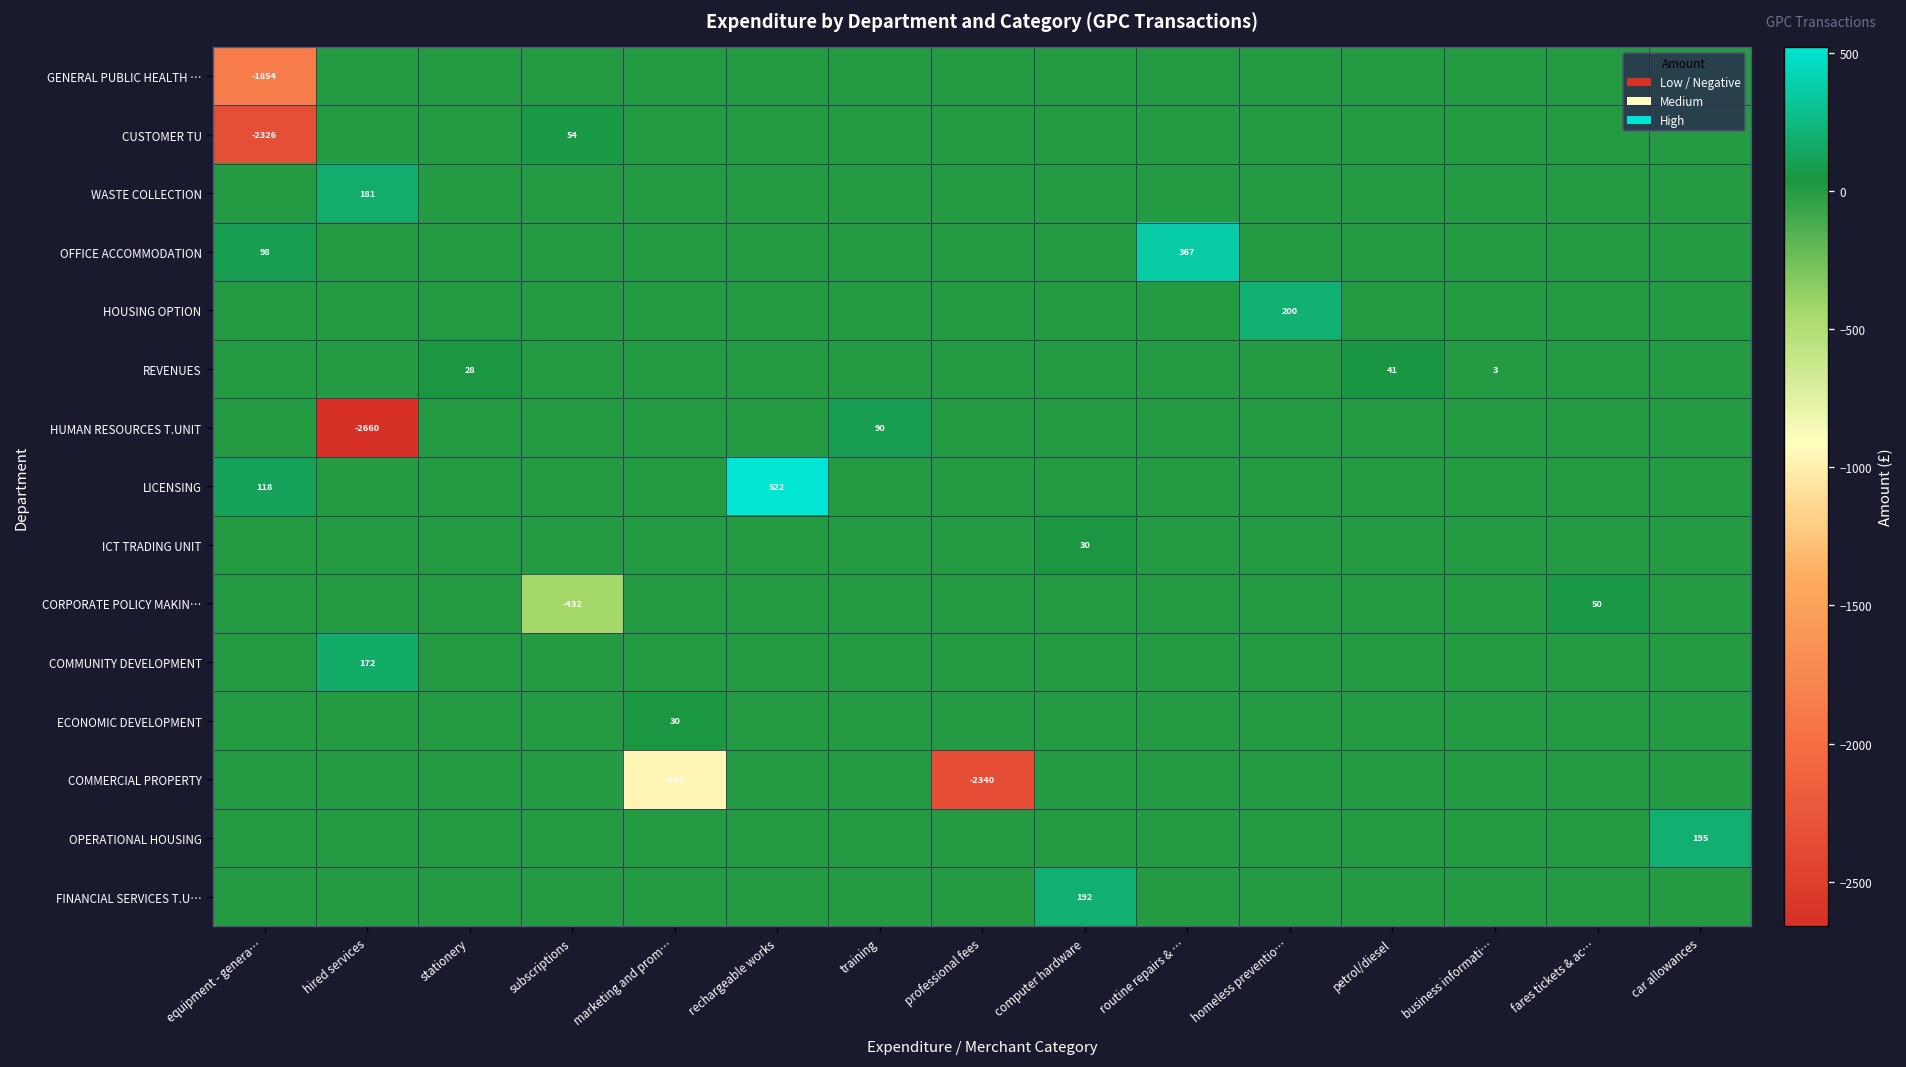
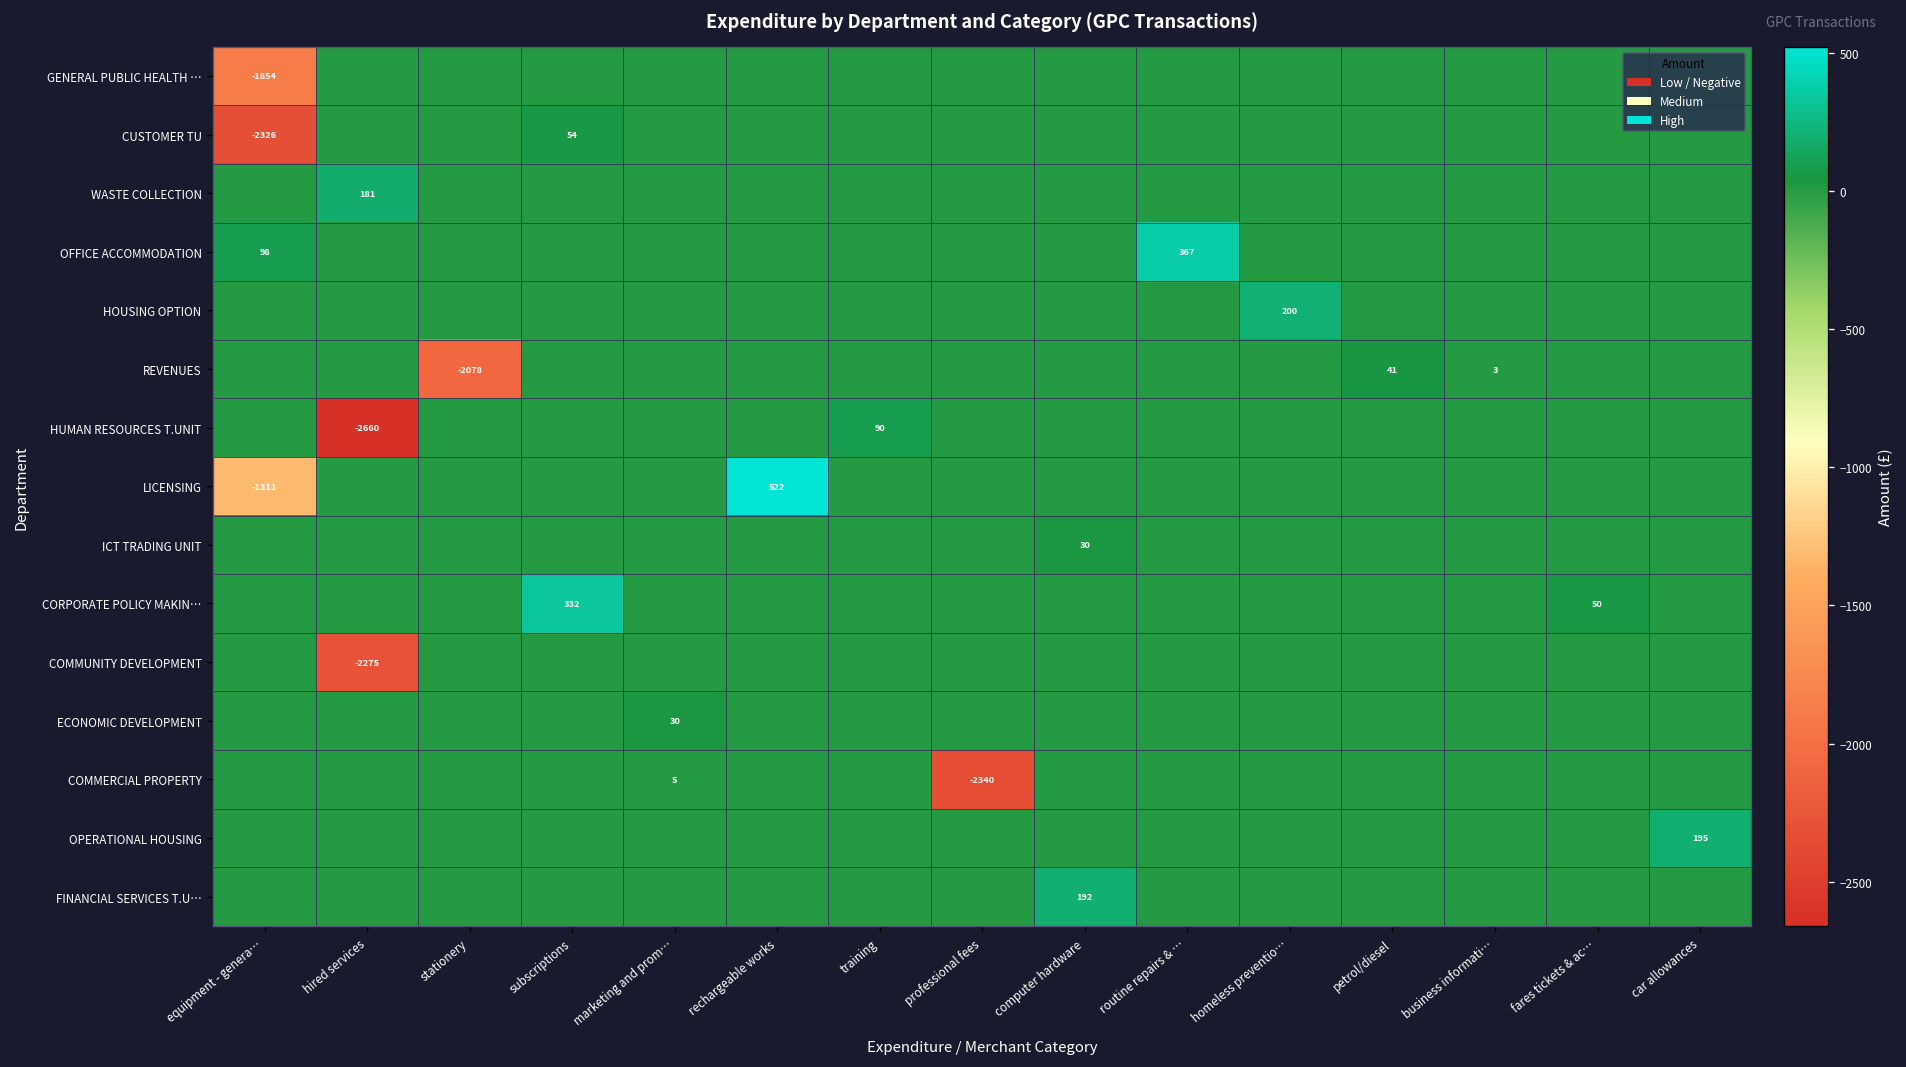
  {
    "GENERAL PUBLIC HEALTH …": {
      "equipment - genera…": -1854
    },
    "CUSTOMER TU": {
      "equipment - genera…": -2326,
      "subscriptions": 54
    },
    "WASTE COLLECTION": {
      "hired services": 181
    },
    "OFFICE ACCOMMODATION": {
      "equipment - genera…": 98,
      "routine repairs & …": 367
    },
    "HOUSING OPTION": {
      "homeless preventio…": 200
    },
    "REVENUES": {
-     "stationery": 28,
+     "stationery": -2078,
      "petrol/diesel": 41,
      "business informati…": 3
    },
    "HUMAN RESOURCES T.UNIT": {
      "hired services": -2660,
      "training": 90
    },
    "LICENSING": {
-     "equipment - genera…": 118,
+     "equipment - genera…": -1311,
      "rechargeable works": 522
    },
    "ICT TRADING UNIT": {
      "computer hardware": 30
    },
    "CORPORATE POLICY MAKIN…": {
-     "subscriptions": -432,
+     "subscriptions": 332,
      "fares tickets & ac…": 50
    },
    "COMMUNITY DEVELOPMENT": {
-     "hired services": 172
+     "hired services": -2275
    },
    "ECONOMIC DEVELOPMENT": {
      "marketing and prom…": 30
    },
    "COMMERCIAL PROPERTY": {
-     "marketing and prom…": -966,
+     "marketing and prom…": 5,
      "professional fees": -2340
    },
    "OPERATIONAL HOUSING": {
      "car allowances": 195
    },
    "FINANCIAL SERVICES T.U…": {
      "computer hardware": 192
    }
  }
